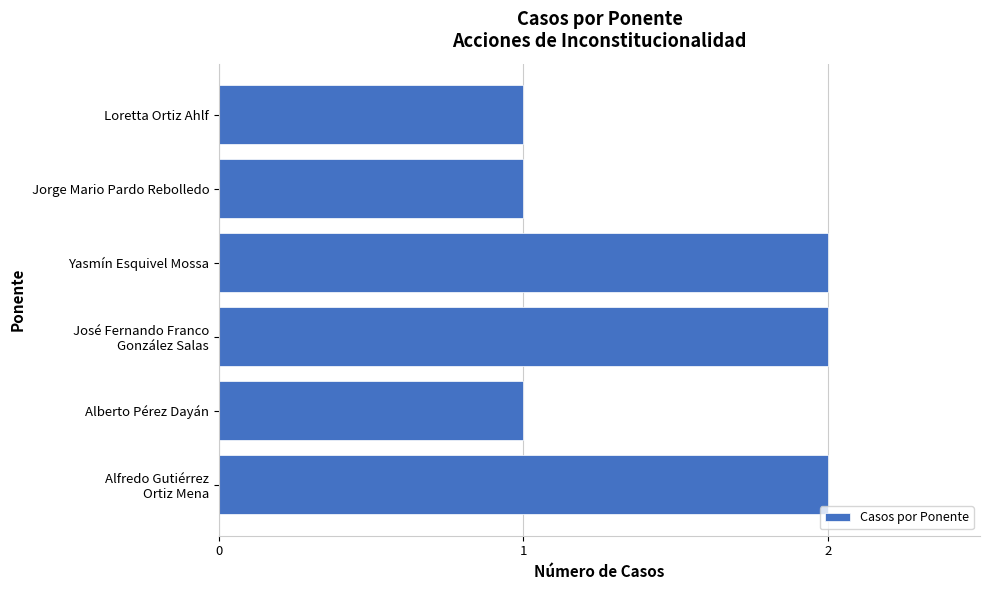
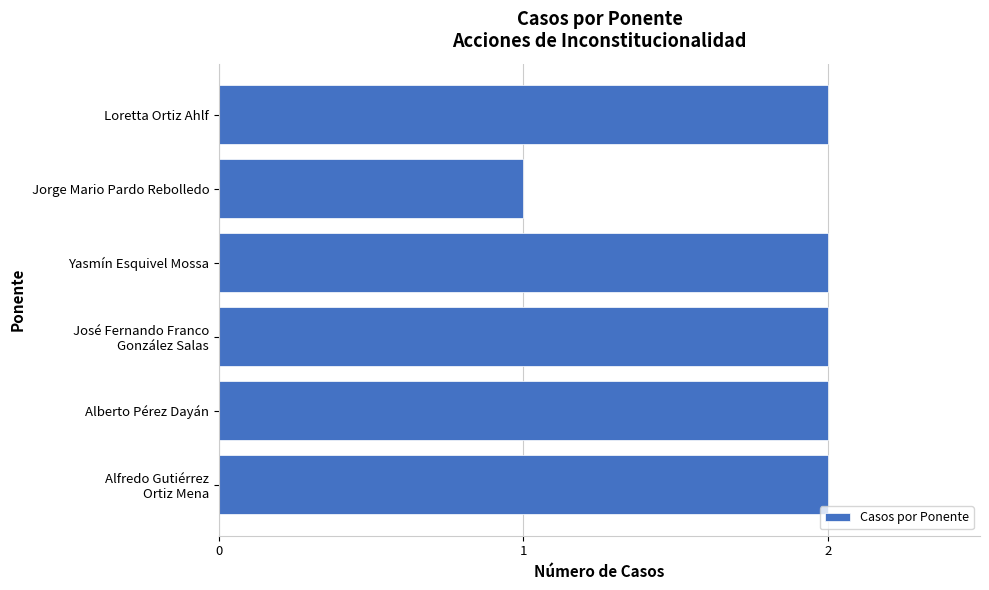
  {
-   "Loretta Ortiz Ahlf": 1,
+   "Loretta Ortiz Ahlf": 2,
    "Jorge Mario Pardo Rebolledo": 1,
    "Yasmín Esquivel Mossa": 2,
    "José Fernando Franco González Salas": 2,
-   "Alberto Pérez Dayán": 1,
+   "Alberto Pérez Dayán": 2,
    "Alfredo Gutiérrez Ortiz Mena": 2
  }
